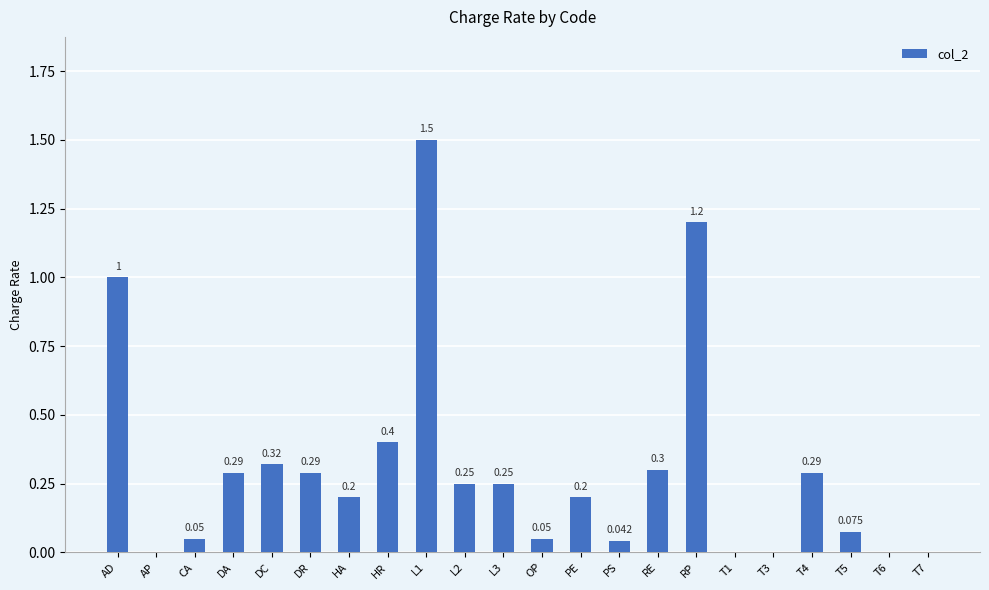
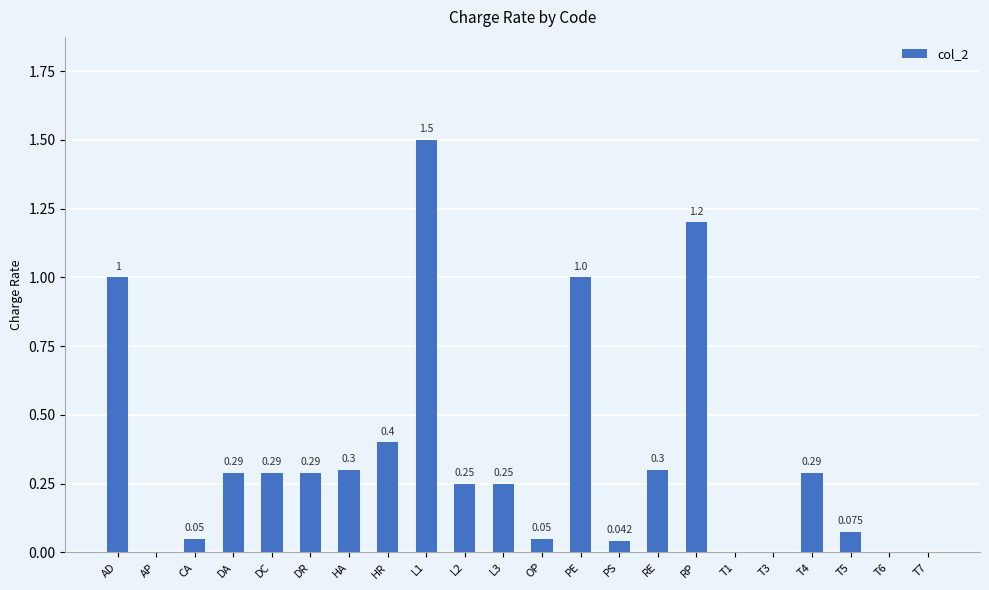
  {
    "AD": 1,
    "CA": 0.05,
    "DA": 0.29,
-   "DC": 0.32,
+   "DC": 0.29,
    "DR": 0.29,
-   "HA": 0.2,
+   "HA": 0.3,
    "HR": 0.4,
    "L1": 1.5,
    "L2": 0.25,
    "L3": 0.25,
    "OP": 0.05,
-   "PE": 0.2,
+   "PE": 1.0,
    "PS": 0.042,
    "RE": 0.3,
    "RP": 1.2,
    "T4": 0.29,
    "T5": 0.075
  }
